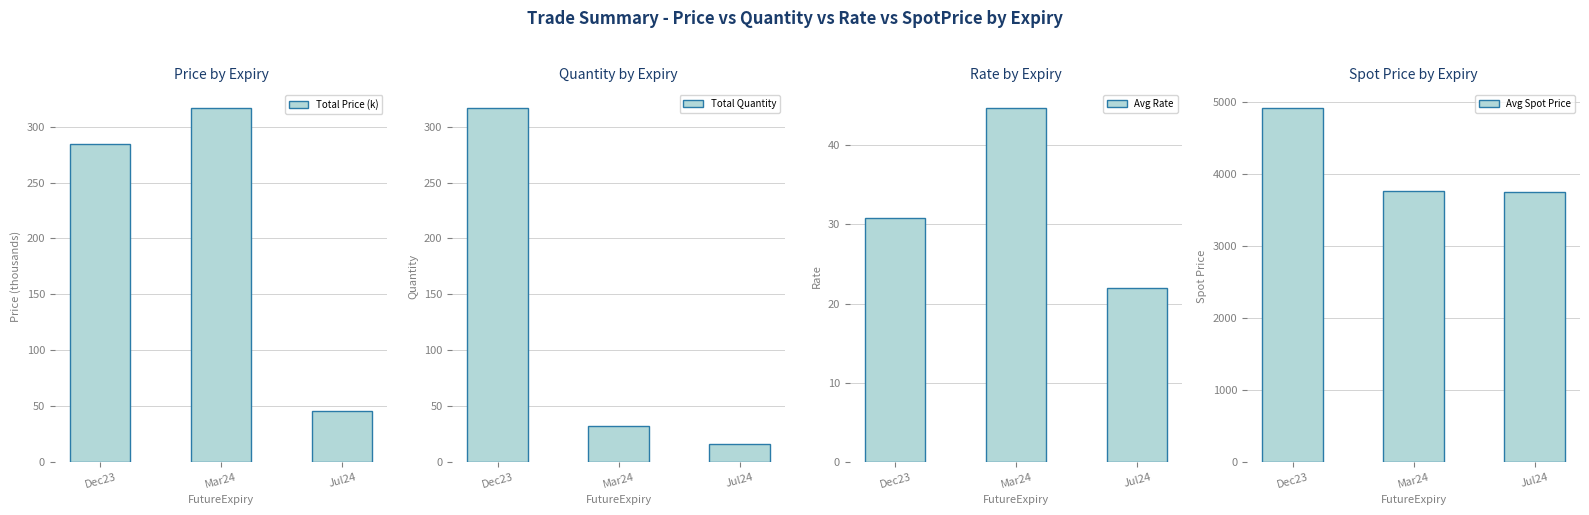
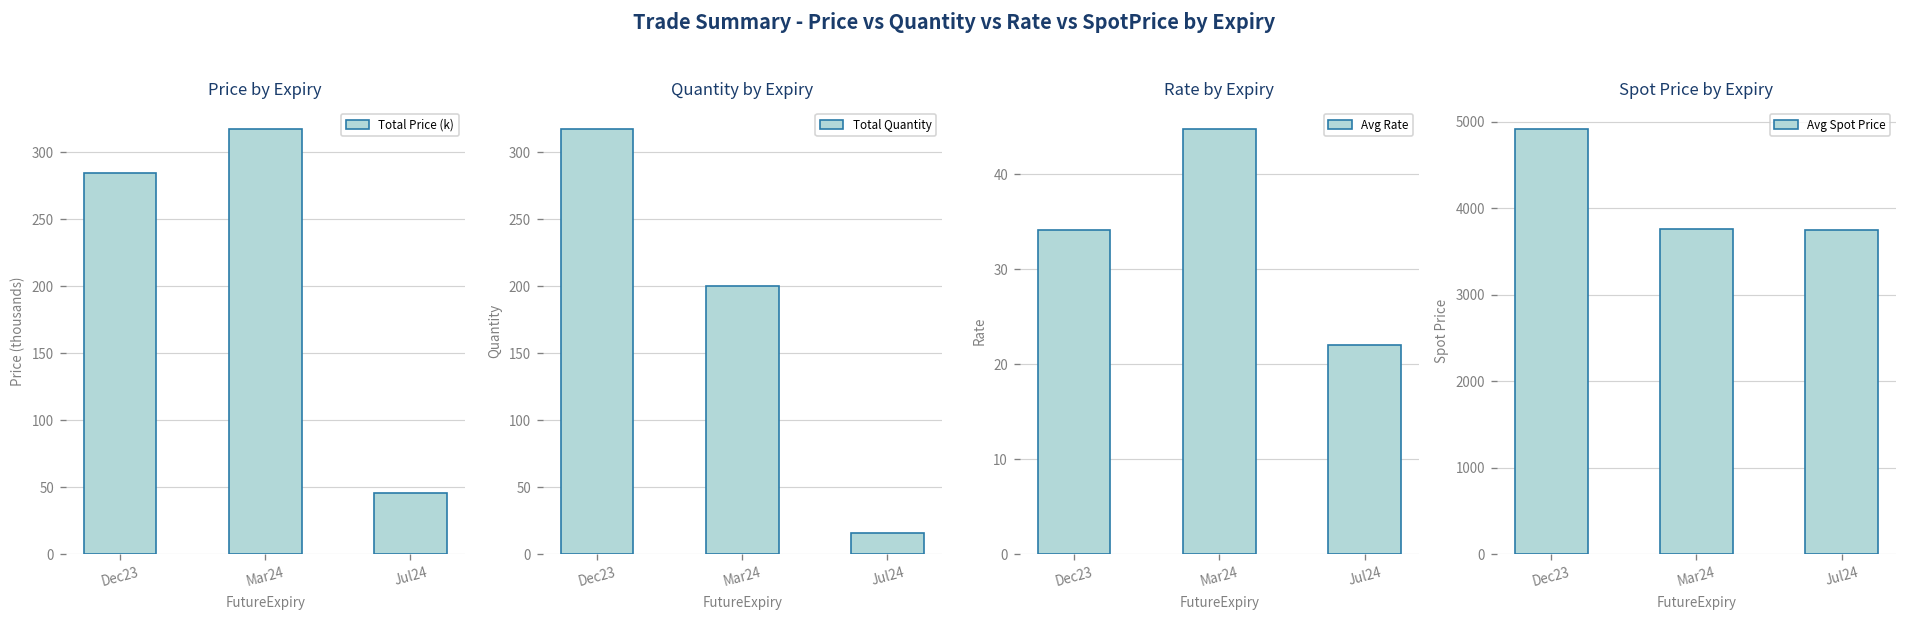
  {
    "Price by Expiry": {
      "Dec23": 284,
      "Mar24": 317,
      "Jul24": 46
    },
    "Quantity by Expiry": {
      "Dec23": 317,
-     "Mar24": 32,
+     "Mar24": 200,
      "Jul24": 16
    },
    "Rate by Expiry": {
-     "Dec23": 31,
+     "Dec23": 34,
      "Mar24": 45,
      "Jul24": 22
    },
    "Spot Price by Expiry": {
      "Dec23": 4900,
      "Mar24": 3800,
      "Jul24": 3700
    }
  }
